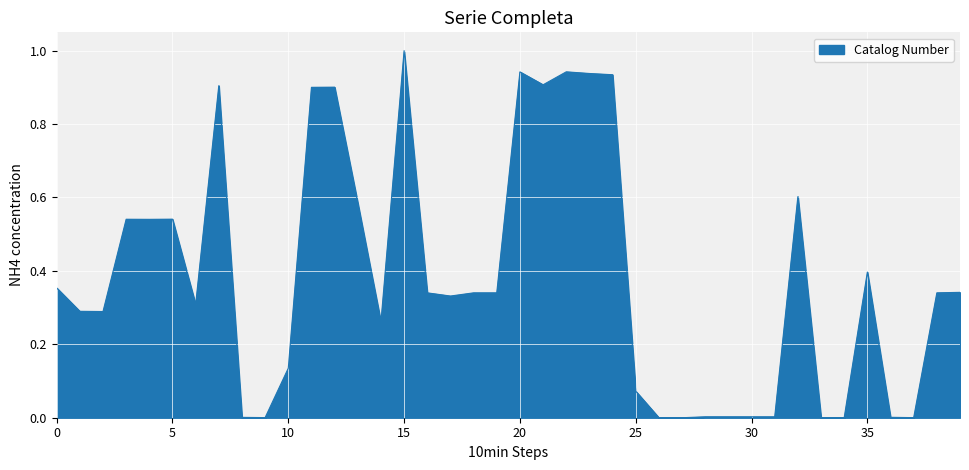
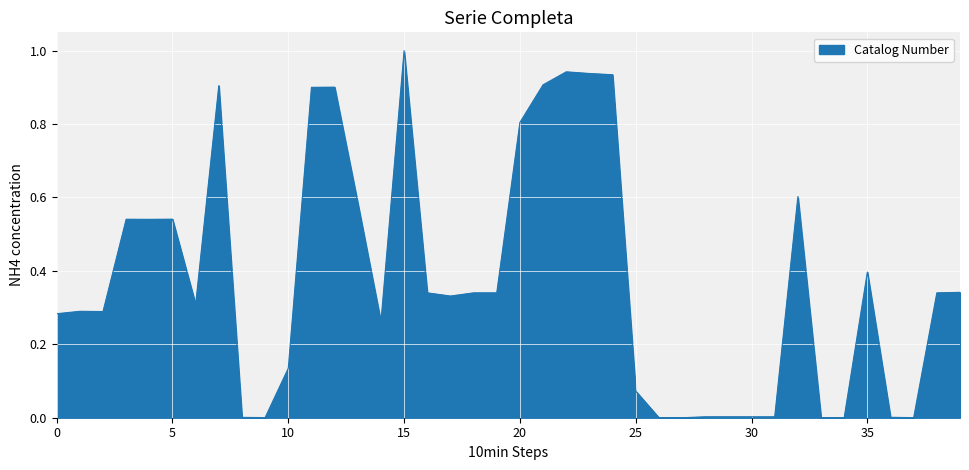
  {
-   "0": 0.35,
+   "0": 0.28,
    "5": 0.54,
    "10": 0.13,
    "15": 1.00,
-   "20": 0.94,
+   "20": 0.80,
    "25": 0.07,
    "30": 0.00,
    "35": 0.40
  }
